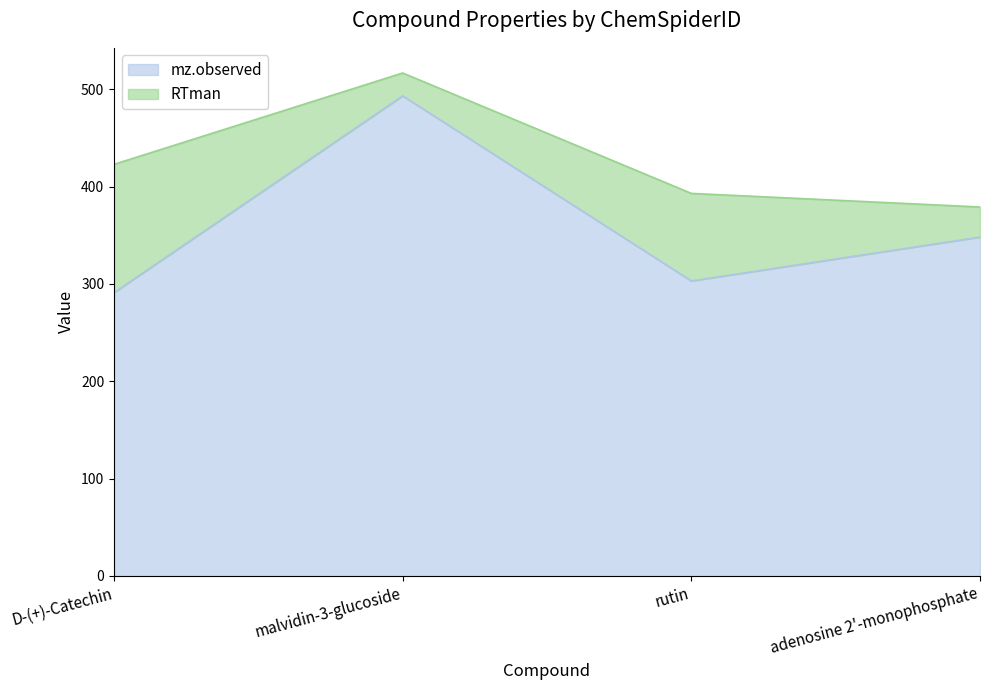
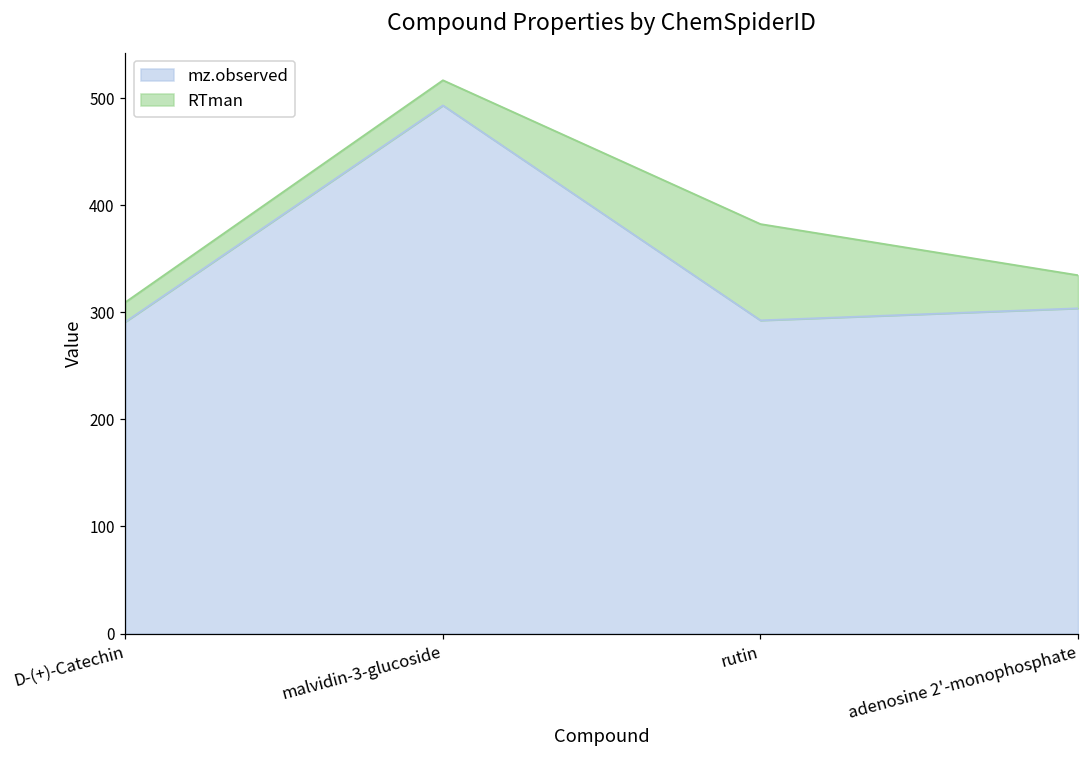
  {
    "mz.observed": {
      "D-(+)-Catechin": 290,
      "malvidin-3-glucoside": 490,
-     "rutin": 300,
-     "adenosine 2'-monophosphate": 350
+     "rutin": 290,
+     "adenosine 2'-monophosphate": 300
    },
    "RTman": {
-     "D-(+)-Catechin": 130,
+     "D-(+)-Catechin": 20,
      "malvidin-3-glucoside": 20,
      "rutin": 90,
      "adenosine 2'-monophosphate": 30
    }
  }
